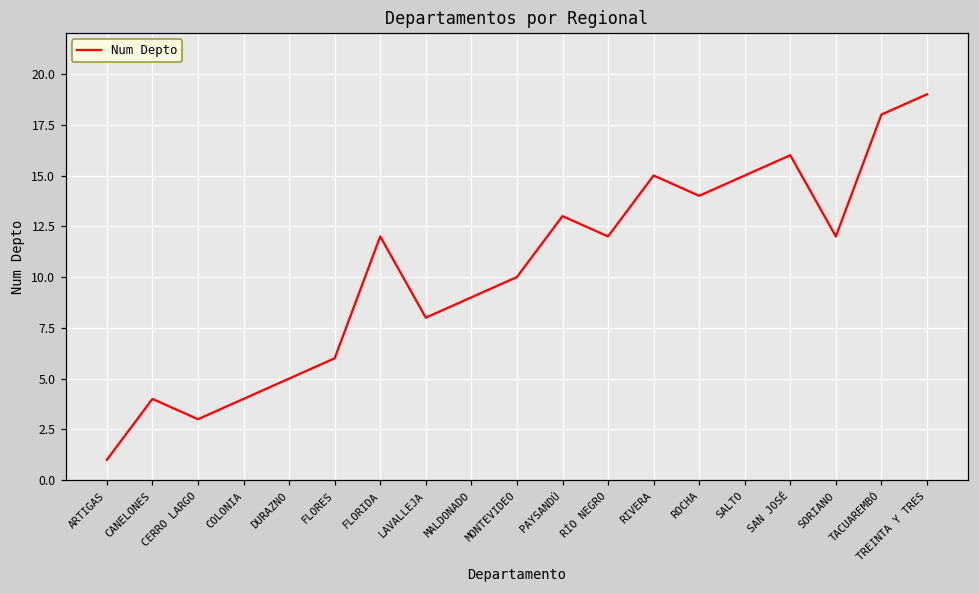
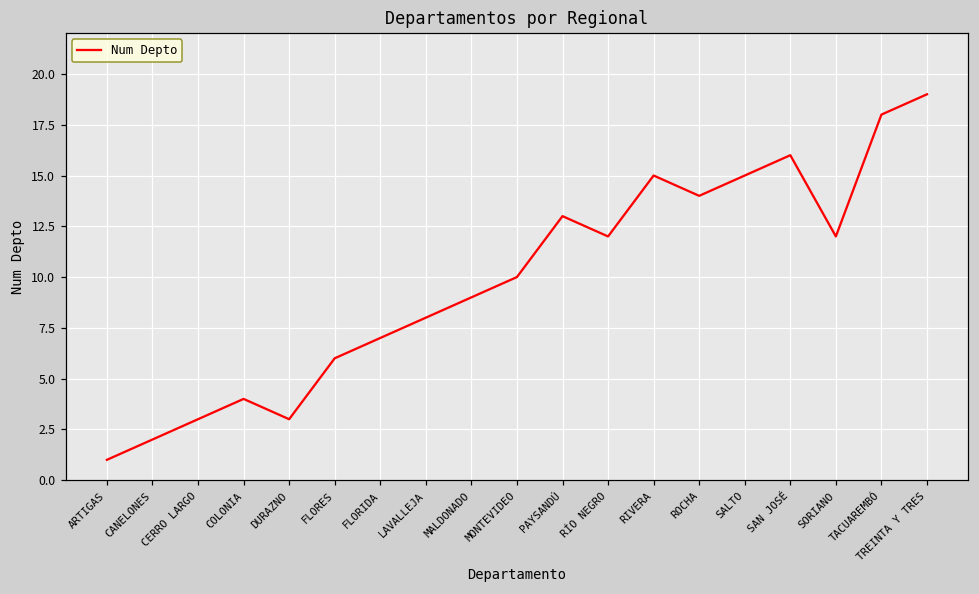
  {
    "ARTIGAS": 1,
-   "CANELONES": 4,
+   "CANELONES": 2,
    "CERRO LARGO": 3,
    "COLONIA": 4,
-   "DURAZNO": 5,
+   "DURAZNO": 3,
    "FLORES": 6,
-   "FLORIDA": 12,
+   "FLORIDA": 7,
    "LAVALLEJA": 8,
    "MALDONADO": 9,
    "MONTEVIDEO": 10,
    "PAYSANDÚ": 13,
    "RÍO NEGRO": 12,
    "RIVERA": 15,
    "ROCHA": 14,
    "SALTO": 15,
    "SAN JOSÉ": 16,
    "SORIANO": 12,
    "TACUAREMBÓ": 18,
    "TREINTA Y TRES": 19
  }
